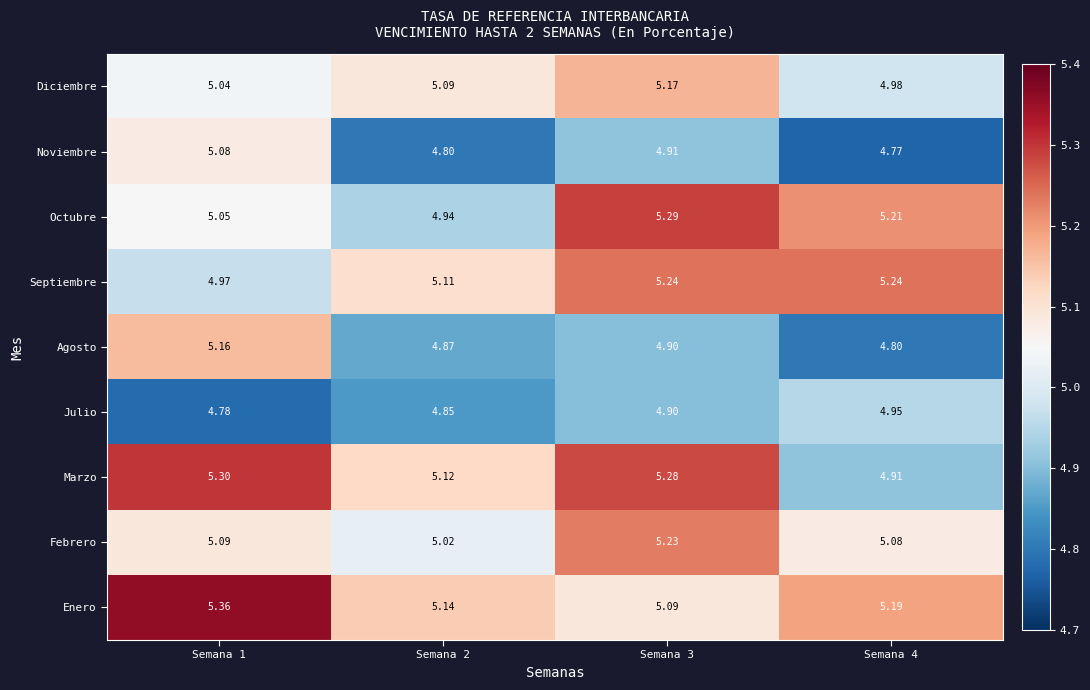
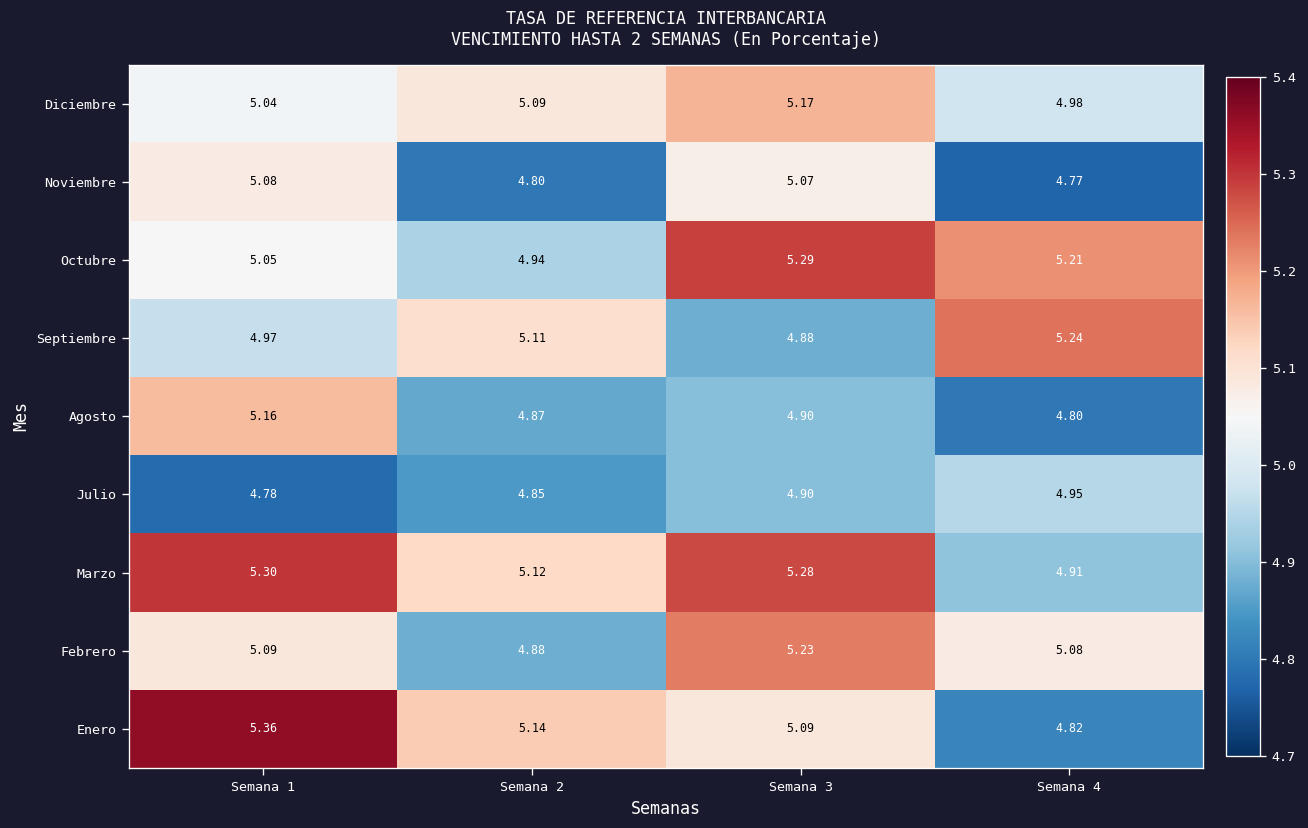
  {
    "Diciembre": {
      "Semana 1": 5.04,
      "Semana 2": 5.09,
      "Semana 3": 5.17,
      "Semana 4": 4.98
    },
    "Noviembre": {
      "Semana 1": 5.08,
      "Semana 2": 4.80,
-     "Semana 3": 4.91,
+     "Semana 3": 5.07,
      "Semana 4": 4.77
    },
    "Octubre": {
      "Semana 1": 5.05,
      "Semana 2": 4.94,
      "Semana 3": 5.29,
      "Semana 4": 5.21
    },
    "Septiembre": {
      "Semana 1": 4.97,
      "Semana 2": 5.11,
-     "Semana 3": 5.24,
+     "Semana 3": 4.88,
      "Semana 4": 5.24
    },
    "Agosto": {
      "Semana 1": 5.16,
      "Semana 2": 4.87,
      "Semana 3": 4.90,
      "Semana 4": 4.80
    },
    "Julio": {
      "Semana 1": 4.78,
      "Semana 2": 4.85,
      "Semana 3": 4.90,
      "Semana 4": 4.95
    },
    "Marzo": {
      "Semana 1": 5.30,
      "Semana 2": 5.12,
      "Semana 3": 5.28,
      "Semana 4": 4.91
    },
    "Febrero": {
      "Semana 1": 5.09,
-     "Semana 2": 5.02,
+     "Semana 2": 4.88,
      "Semana 3": 5.23,
      "Semana 4": 5.08
    },
    "Enero": {
      "Semana 1": 5.36,
      "Semana 2": 5.14,
      "Semana 3": 5.09,
-     "Semana 4": 5.19
+     "Semana 4": 4.82
    }
  }
